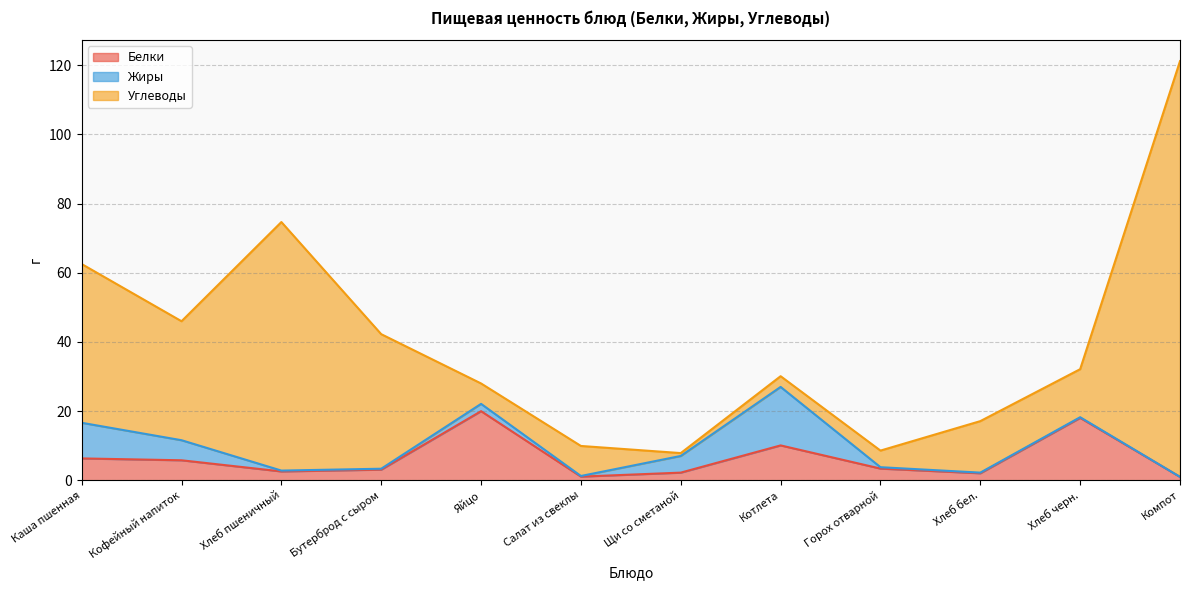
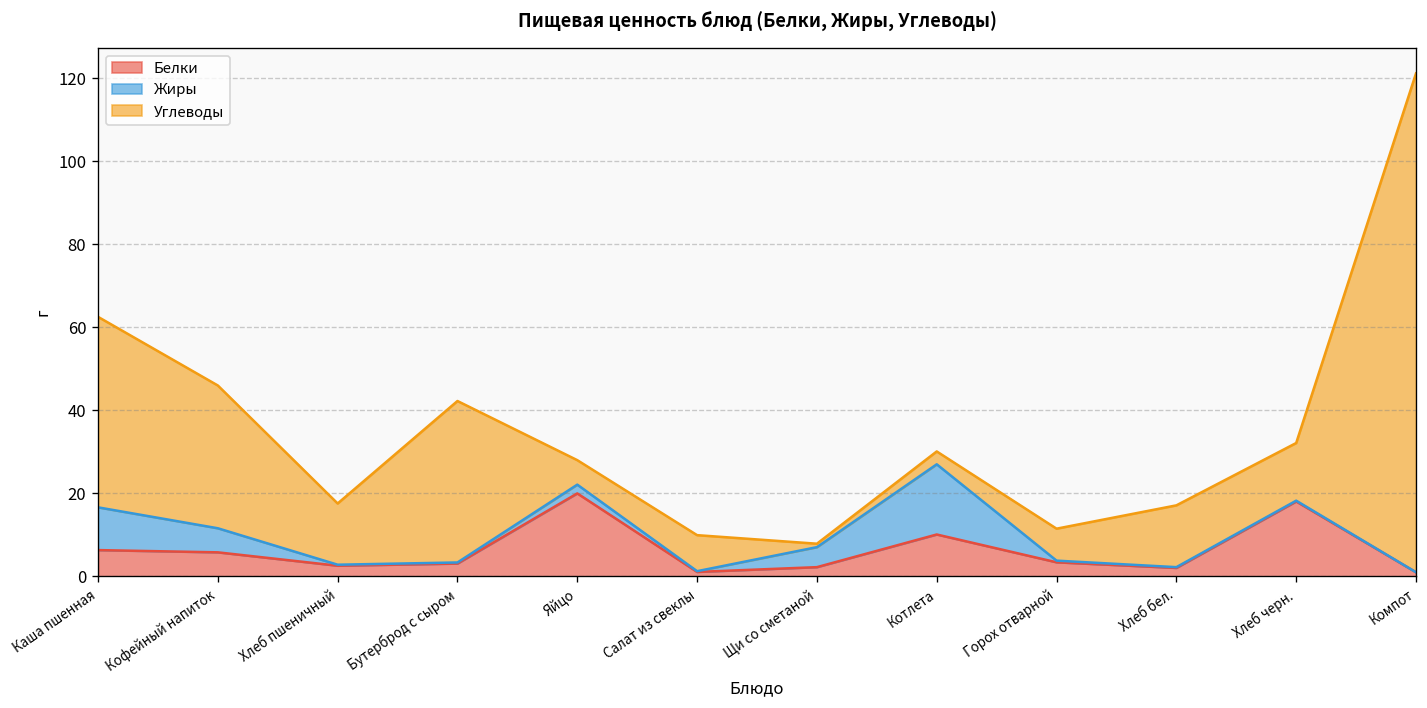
  {
    "Белки": {
      "Каша пшенная": 6,
      "Кофейный напиток": 6,
      "Яйцо": 20,
      "Щи со сметаной": 2,
      "Котлета": 10
    },
    "Жиры": {
      "Каша пшенная": 10,
      "Кофейный напиток": 6,
      "Яйцо": 2,
      "Щи со сметаной": 5,
      "Котлета": 17
    },
    "Углеводы": {
      "Каша пшенная": 46,
      "Кофейный напиток": 34,
-     "Хлеб пшеничный": 72,
+     "Хлеб пшеничный": 15,
      "Бутерброд с сыром": 39,
      "Яйцо": 6,
      "Салат из свеклы": 9,
      "Щи со сметаной": 1,
      "Котлета": 3,
-     "Горох отварной": 5,
+     "Горох отварной": 8,
      "Хлеб бел.": 15,
      "Хлеб черн.": 14,
      "Компот": 120
    }
  }
